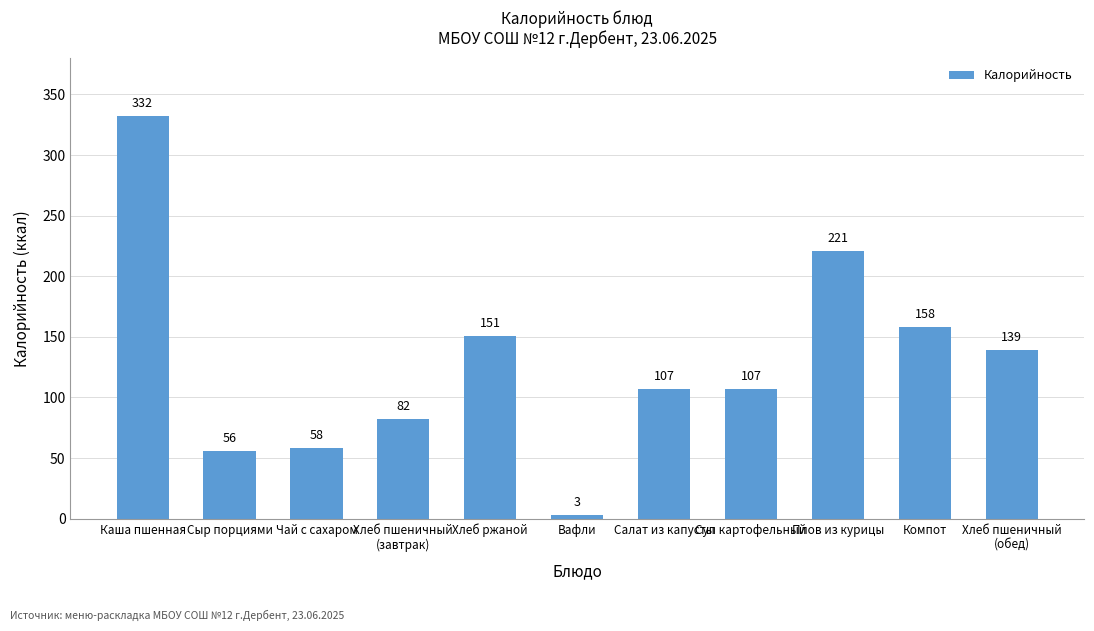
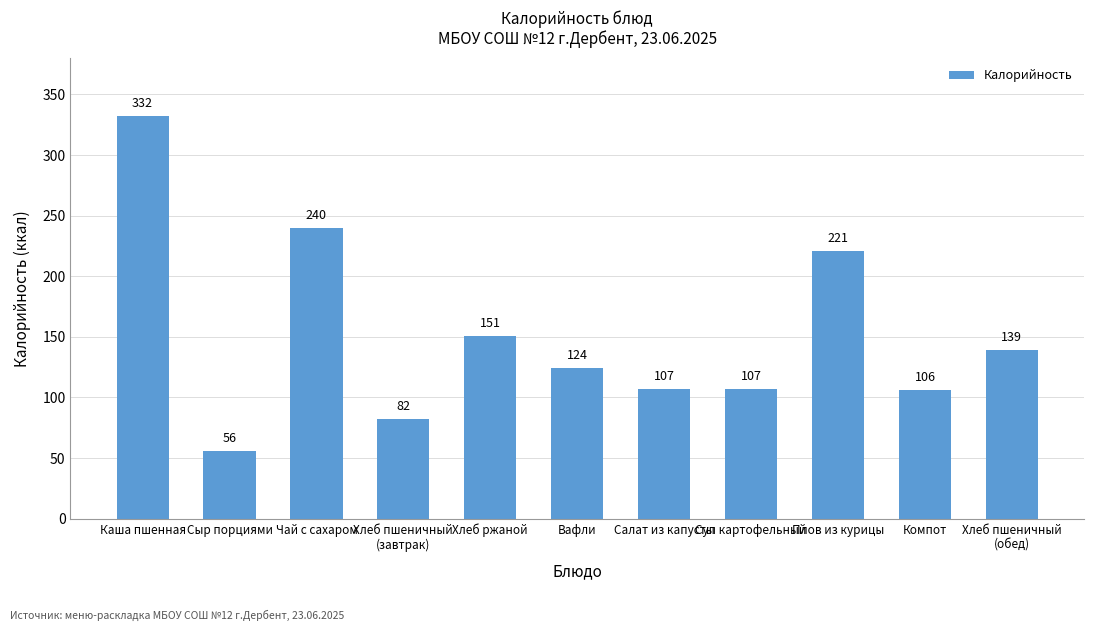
  {
    "Каша пшенная": 332,
    "Сыр порциями": 56,
-   "Чай с сахаром": 58,
+   "Чай с сахаром": 240,
    "Хлеб пшеничный (завтрак)": 82,
    "Хлеб ржаной": 151,
-   "Вафли": 3,
-   "Компот": 158,
+   "Вафли": 124,
+   "Компот": 106,
    "Хлеб пшеничный (обед)": 139
  }
